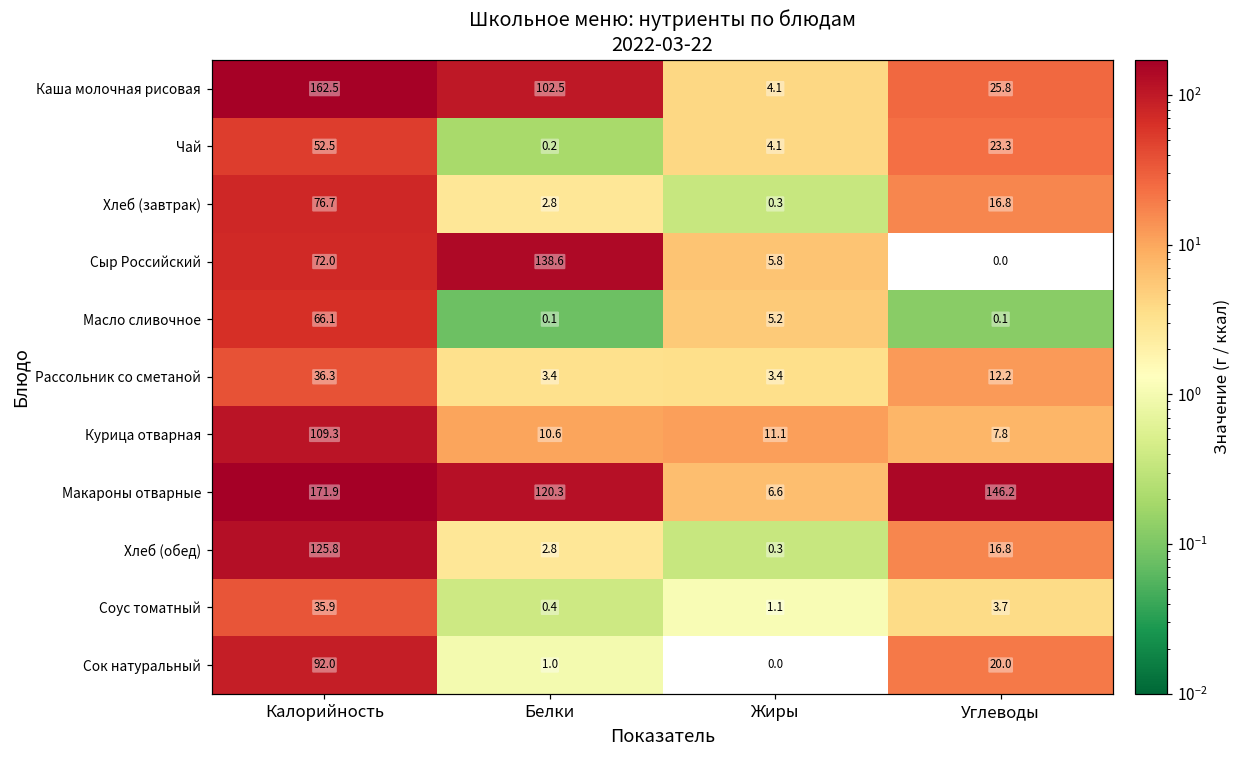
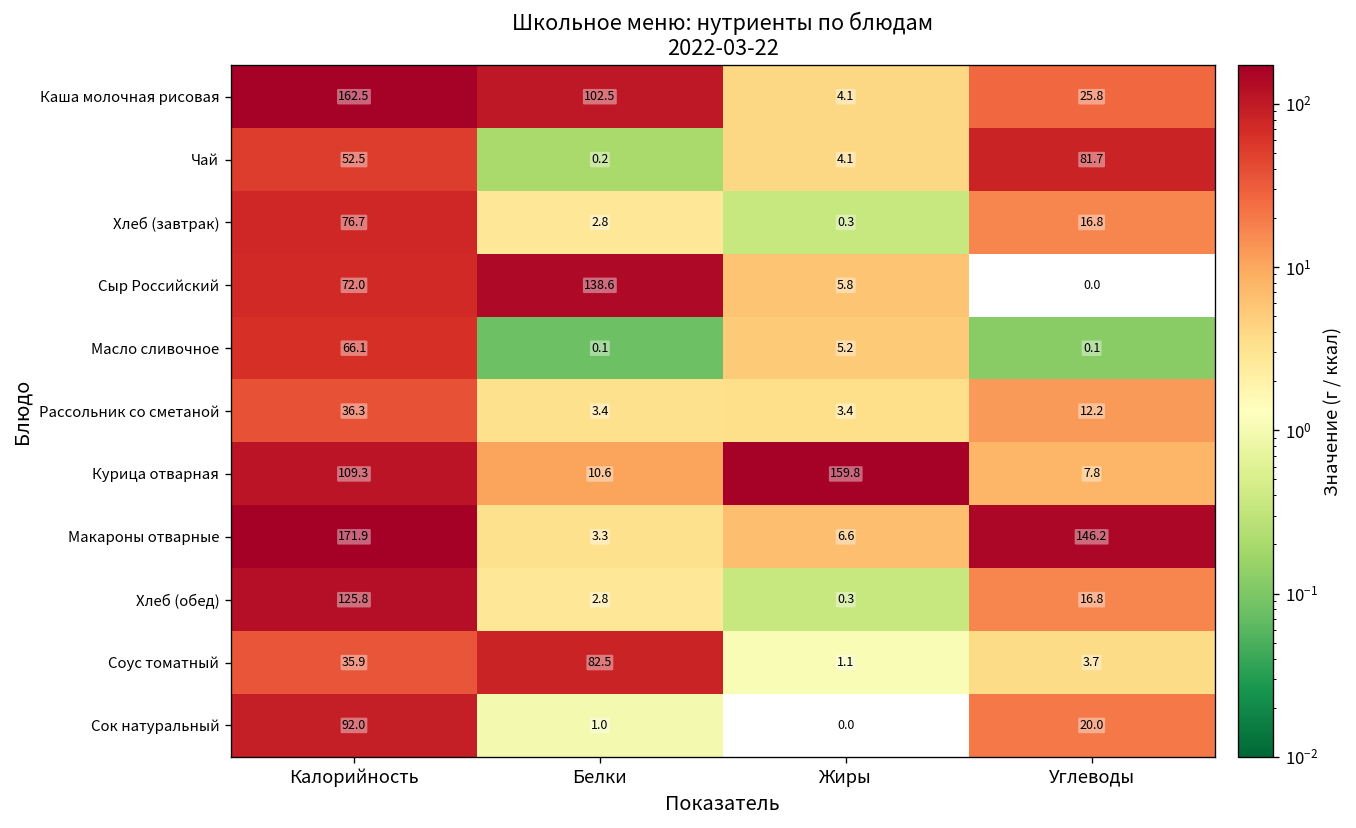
  {
    "Чай": {
-     "Углеводы": 23.3
+     "Углеводы": 81.7
    },
    "Курица отварная": {
-     "Жиры": 11.1
+     "Жиры": 159.8
    },
    "Макароны отварные": {
-     "Белки": 120.3
+     "Белки": 3.3
    },
    "Соус томатный": {
-     "Белки": 0.4
+     "Белки": 82.5
    }
  }
